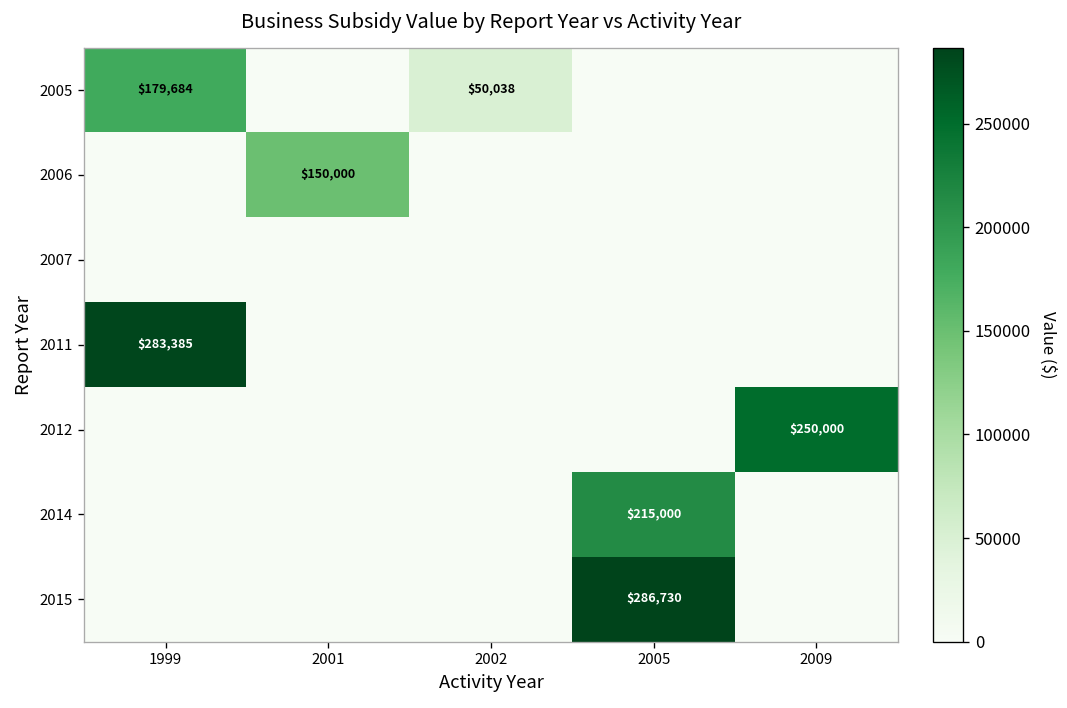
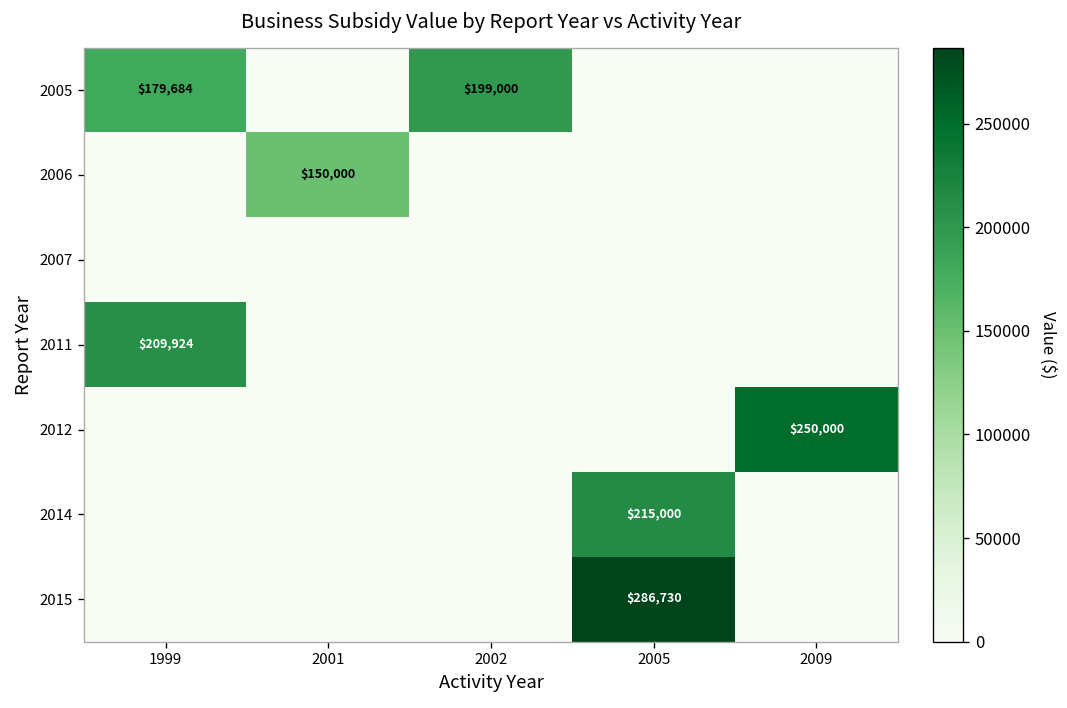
  {
    "2005": {
      "1999": "$179,684",
-     "2002": "$50,038"
+     "2002": "$199,000"
    },
    "2006": {
      "2001": "$150,000"
    },
    "2011": {
-     "1999": "$283,385"
+     "1999": "$209,924"
    },
    "2012": {
      "2009": "$250,000"
    },
    "2014": {
      "2005": "$215,000"
    },
    "2015": {
      "2005": "$286,730"
    }
  }
